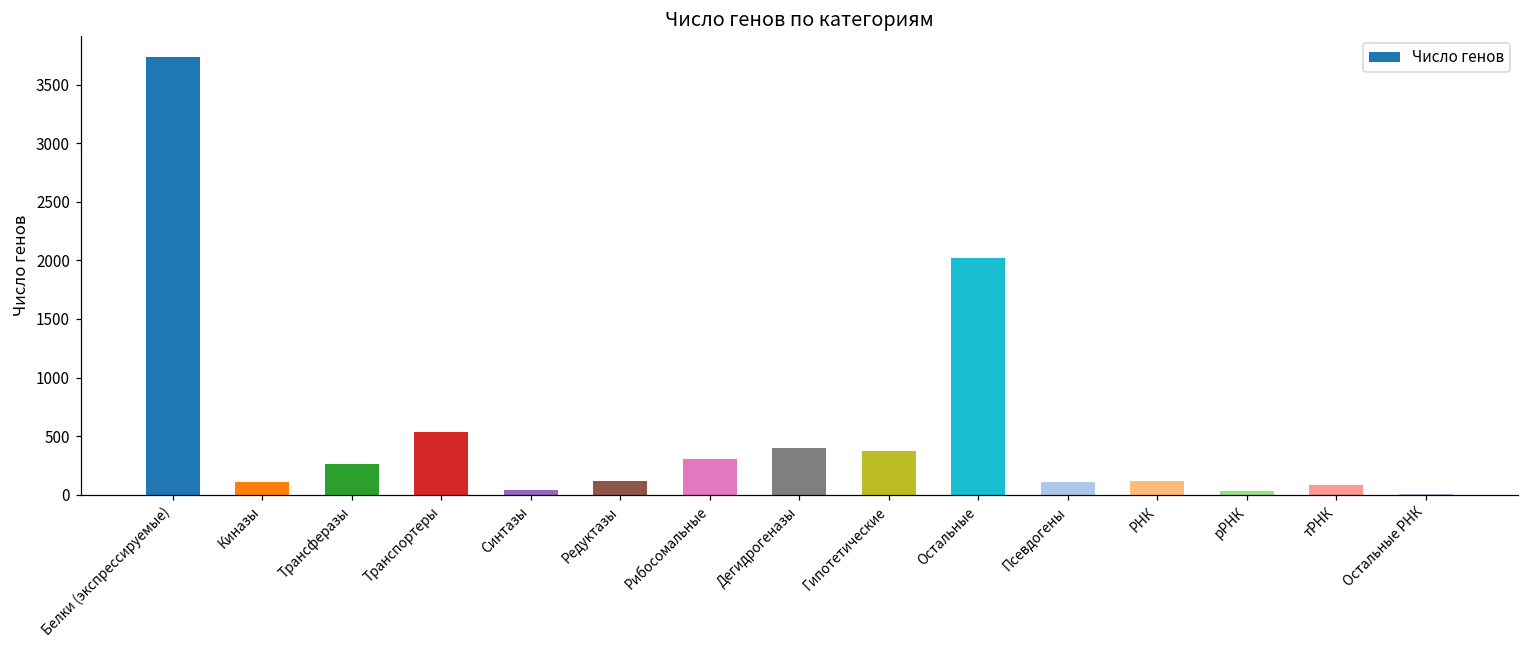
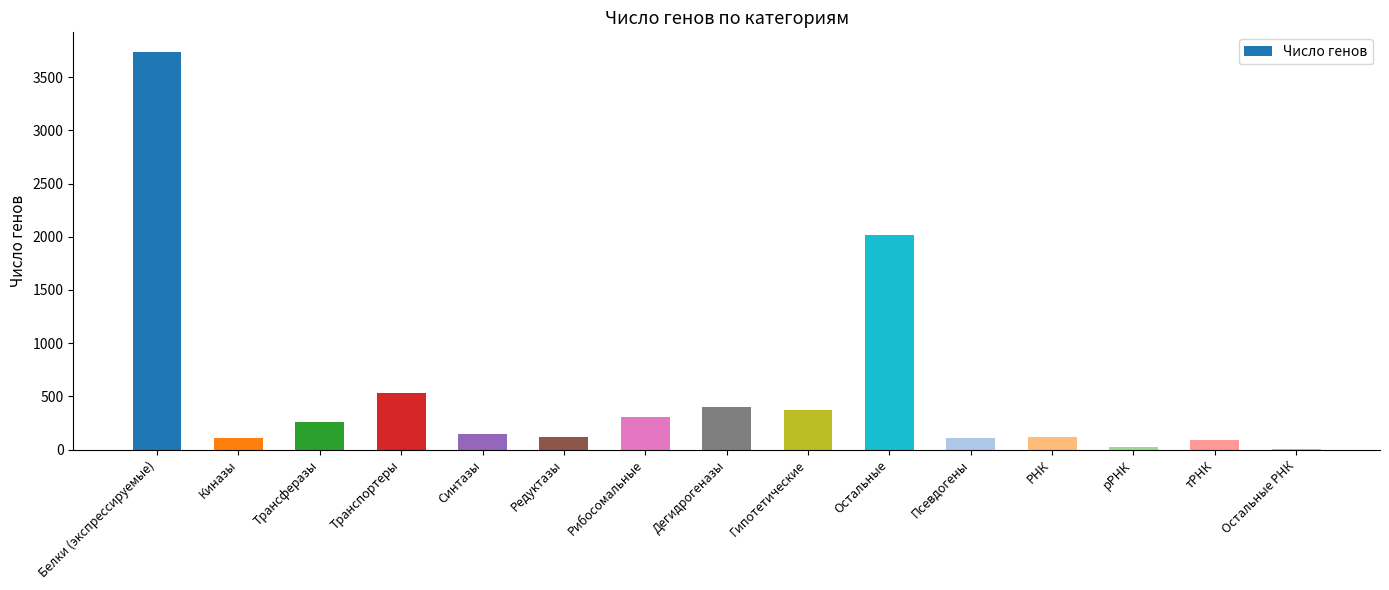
  {
    "Белки (экспрессируемые)": 3730,
    "Киназы": 110,
    "Трансферазы": 260,
    "Транспортеры": 530,
-   "Синтазы": 40,
+   "Синтазы": 150,
    "Редуктазы": 120,
    "Рибосомальные": 300,
    "Дегидрогеназы": 400,
    "Гипотетические": 380,
    "Остальные": 2020,
    "Псевдогены": 110,
    "РНК": 120,
    "рРНК": 30,
    "тРНК": 90
  }
